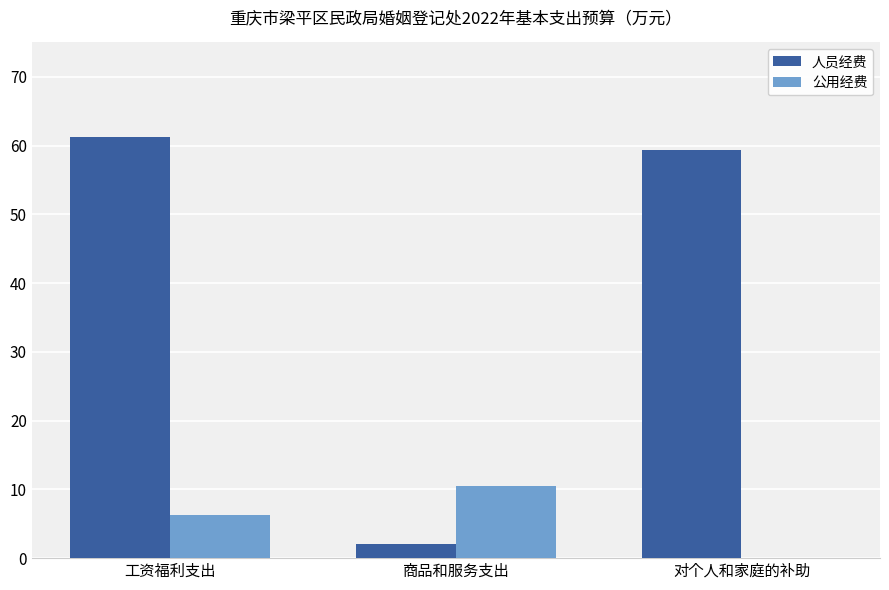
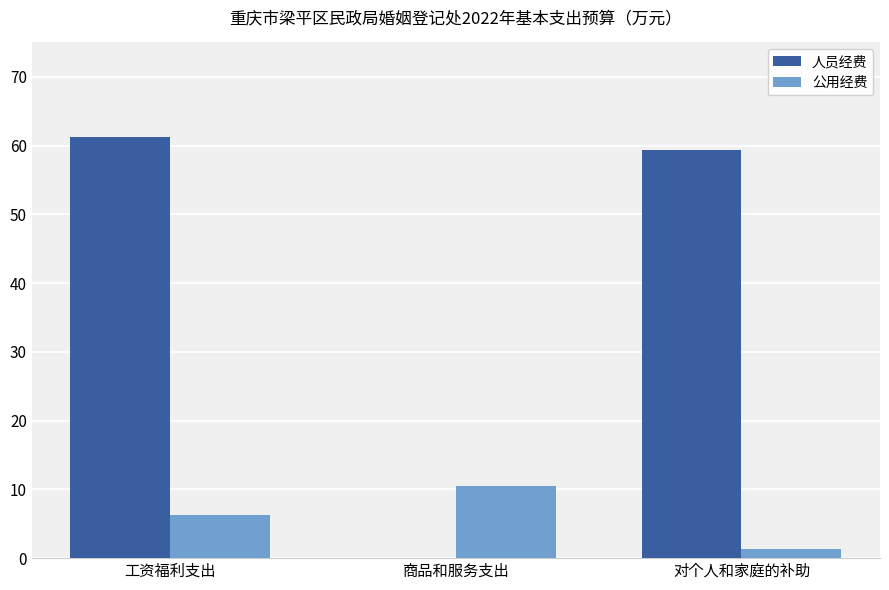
  {
    "人员经费": {
      "工资福利支出": 61,
-     "商品和服务支出": 2,
+     "商品和服务支出": 0,
      "对个人和家庭的补助": 59
    },
    "公用经费": {
      "工资福利支出": 6,
      "商品和服务支出": 11,
-     "对个人和家庭的补助": 0
+     "对个人和家庭的补助": 1
    }
  }
